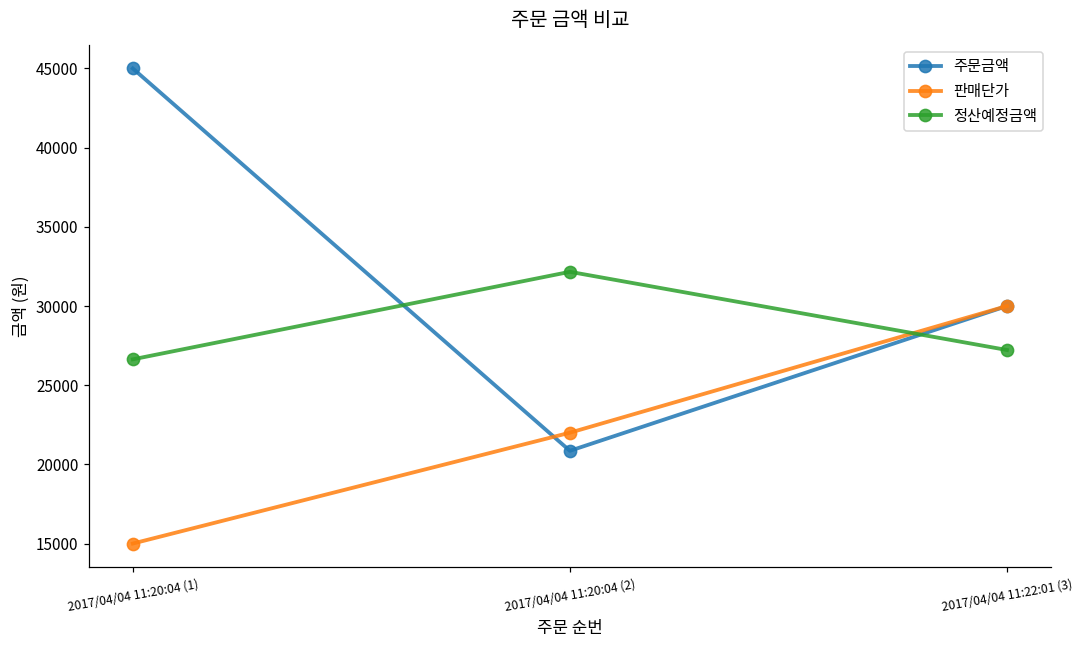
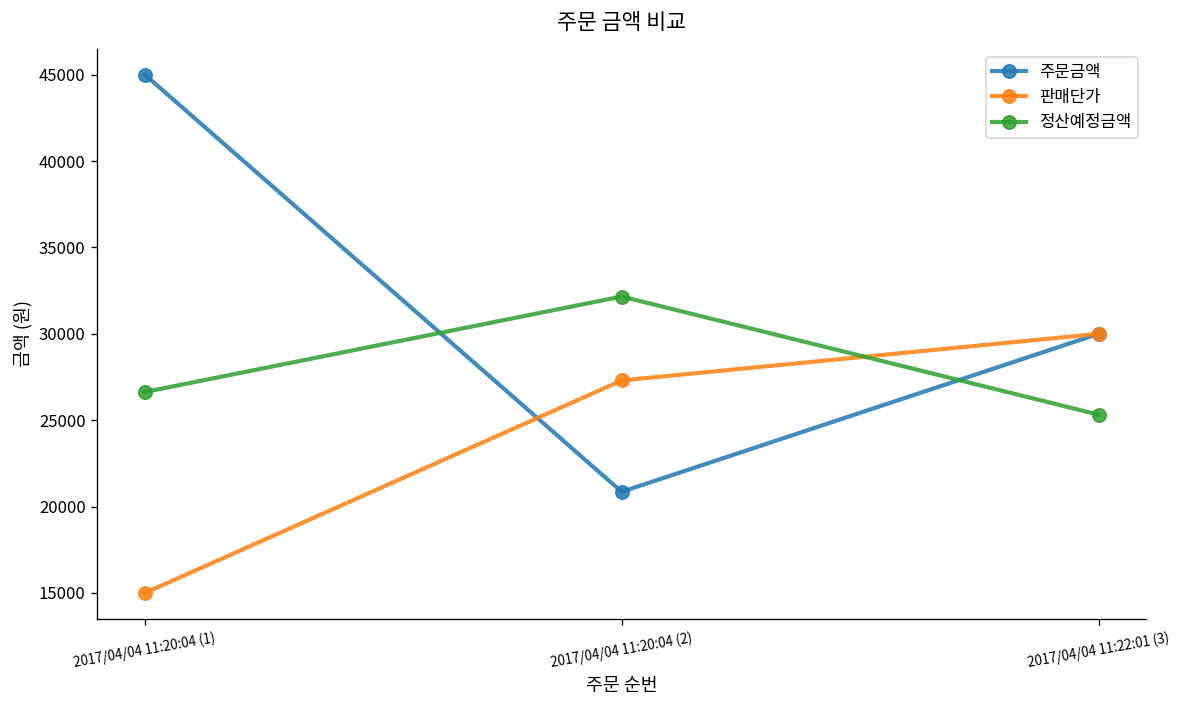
  {
    "주문금액": {
      "2017/04/04 11:20:04 (1)": 45000,
      "2017/04/04 11:20:04 (2)": 20900
    },
    "판매단가": {
      "2017/04/04 11:20:04 (1)": 15000,
-     "2017/04/04 11:20:04 (2)": 22000
+     "2017/04/04 11:20:04 (2)": 27300
    },
    "정산예정금액": {
      "2017/04/04 11:20:04 (1)": 26600,
      "2017/04/04 11:20:04 (2)": 32200,
-     "2017/04/04 11:22:01 (3)": 27200
+     "2017/04/04 11:22:01 (3)": 25300
    }
  }
